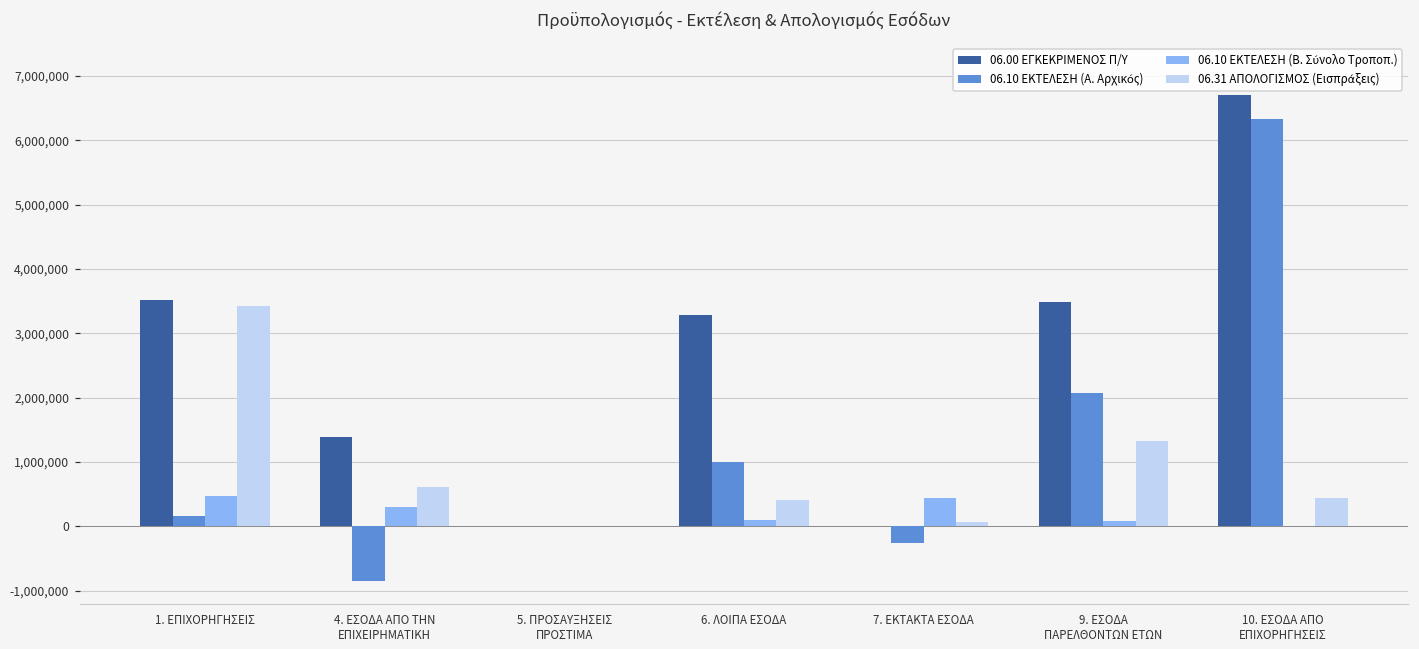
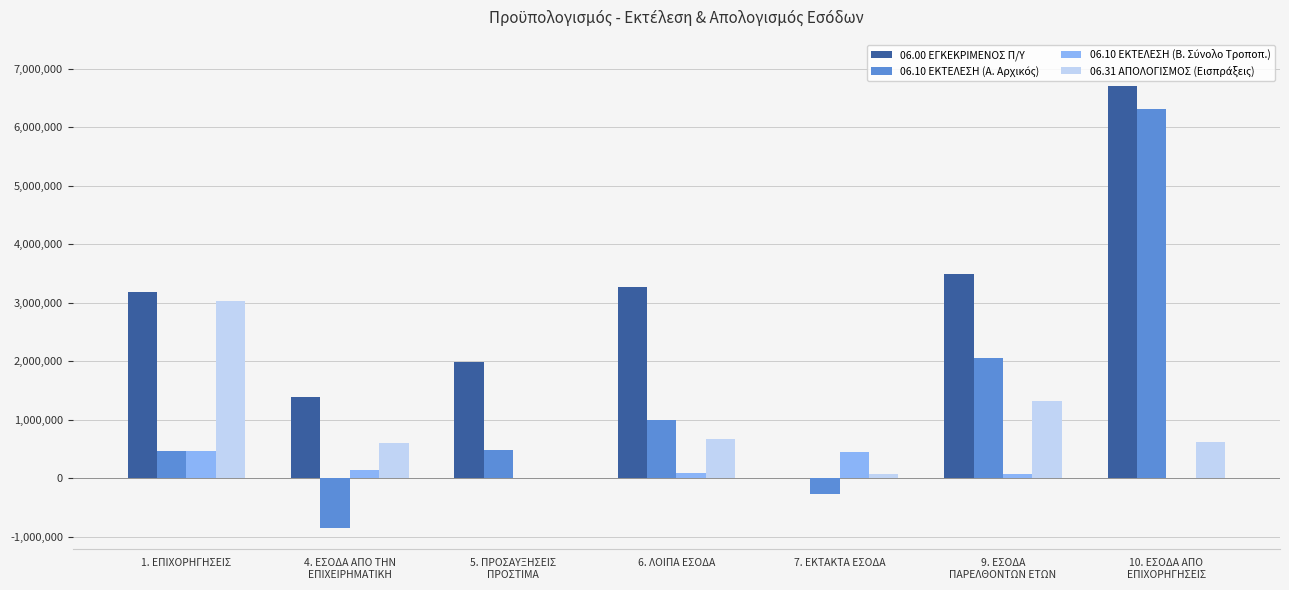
  {
    "06.00 ΕΓΚΕΚΡΙΜΕΝΟΣ Π/Υ": {
-     "1. ΕΠΙΧΟΡΗΓΗΣΕΙΣ": "3,500,000",
+     "1. ΕΠΙΧΟΡΗΓΗΣΕΙΣ": "3,200,000",
      "4. ΕΣΟΔΑ ΑΠΟ ΤΗΝ ΕΠΙΧΕΙΡΗΜΑΤΙΚΗ": "1,400,000",
-     "5. ΠΡΟΣΑΥΞΗΣΕΙΣ ΠΡΟΣΤΙΜΑ": "0",
+     "5. ΠΡΟΣΑΥΞΗΣΕΙΣ ΠΡΟΣΤΙΜΑ": "2,000,000",
      "6. ΛΟΙΠΑ ΕΣΟΔΑ": "3,300,000",
      "7. ΕΚΤΑΚΤΑ ΕΣΟΔΑ": "0",
      "9. ΕΣΟΔΑ ΠΑΡΕΛΘΟΝΤΩΝ ΕΤΩΝ": "3,500,000",
      "10. ΕΣΟΔΑ ΑΠΟ ΕΠΙΧΟΡΗΓΗΣΕΙΣ": "6,700,000"
    },
    "06.10 ΕΚΤΕΛΕΣΗ (Α. Αρχικός)": {
-     "1. ΕΠΙΧΟΡΗΓΗΣΕΙΣ": "200,000",
+     "1. ΕΠΙΧΟΡΗΓΗΣΕΙΣ": "500,000",
      "4. ΕΣΟΔΑ ΑΠΟ ΤΗΝ ΕΠΙΧΕΙΡΗΜΑΤΙΚΗ": "-800,000",
-     "5. ΠΡΟΣΑΥΞΗΣΕΙΣ ΠΡΟΣΤΙΜΑ": "0",
+     "5. ΠΡΟΣΑΥΞΗΣΕΙΣ ΠΡΟΣΤΙΜΑ": "500,000",
      "6. ΛΟΙΠΑ ΕΣΟΔΑ": "1,000,000",
      "7. ΕΚΤΑΚΤΑ ΕΣΟΔΑ": "-300,000",
      "9. ΕΣΟΔΑ ΠΑΡΕΛΘΟΝΤΩΝ ΕΤΩΝ": "2,100,000",
      "10. ΕΣΟΔΑ ΑΠΟ ΕΠΙΧΟΡΗΓΗΣΕΙΣ": "6,300,000"
    },
    "06.10 ΕΚΤΕΛΕΣΗ (Β. Σύνολο Τροποπ.)": {
      "1. ΕΠΙΧΟΡΗΓΗΣΕΙΣ": "500,000",
-     "4. ΕΣΟΔΑ ΑΠΟ ΤΗΝ ΕΠΙΧΕΙΡΗΜΑΤΙΚΗ": "300,000",
+     "4. ΕΣΟΔΑ ΑΠΟ ΤΗΝ ΕΠΙΧΕΙΡΗΜΑΤΙΚΗ": "100,000",
      "5. ΠΡΟΣΑΥΞΗΣΕΙΣ ΠΡΟΣΤΙΜΑ": "0",
      "6. ΛΟΙΠΑ ΕΣΟΔΑ": "100,000",
      "7. ΕΚΤΑΚΤΑ ΕΣΟΔΑ": "400,000",
      "9. ΕΣΟΔΑ ΠΑΡΕΛΘΟΝΤΩΝ ΕΤΩΝ": "100,000",
      "10. ΕΣΟΔΑ ΑΠΟ ΕΠΙΧΟΡΗΓΗΣΕΙΣ": "0"
    },
    "06.31 ΑΠΟΛΟΓΙΣΜΟΣ (Εισπράξεις)": {
-     "1. ΕΠΙΧΟΡΗΓΗΣΕΙΣ": "3,400,000",
+     "1. ΕΠΙΧΟΡΗΓΗΣΕΙΣ": "3,000,000",
      "4. ΕΣΟΔΑ ΑΠΟ ΤΗΝ ΕΠΙΧΕΙΡΗΜΑΤΙΚΗ": "600,000",
-     "6. ΛΟΙΠΑ ΕΣΟΔΑ": "400,000",
+     "6. ΛΟΙΠΑ ΕΣΟΔΑ": "700,000",
      "7. ΕΚΤΑΚΤΑ ΕΣΟΔΑ": "100,000",
      "9. ΕΣΟΔΑ ΠΑΡΕΛΘΟΝΤΩΝ ΕΤΩΝ": "1,300,000",
-     "10. ΕΣΟΔΑ ΑΠΟ ΕΠΙΧΟΡΗΓΗΣΕΙΣ": "400,000"
+     "10. ΕΣΟΔΑ ΑΠΟ ΕΠΙΧΟΡΗΓΗΣΕΙΣ": "600,000"
    }
  }
